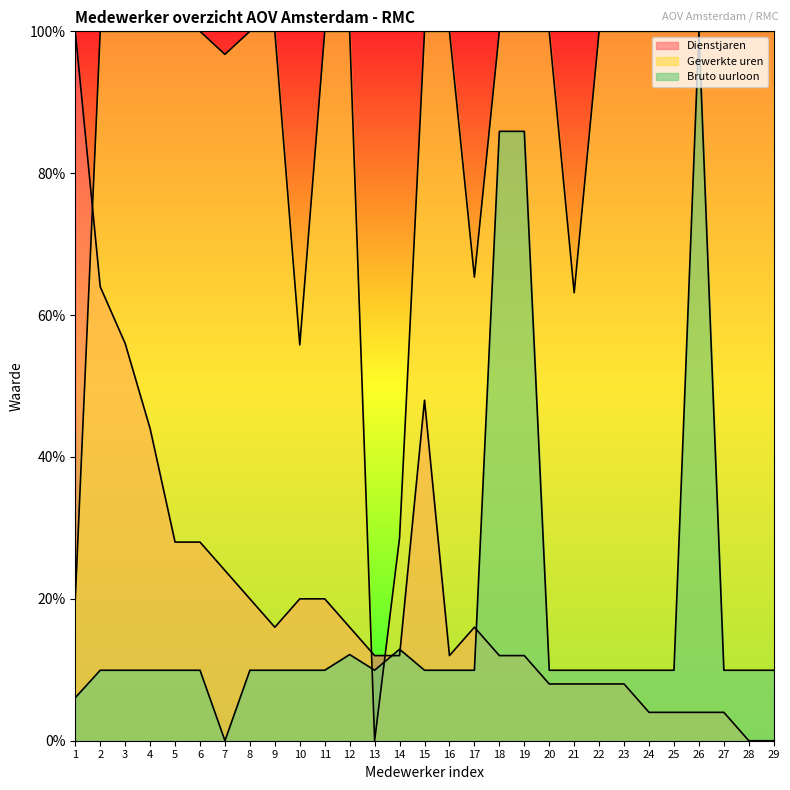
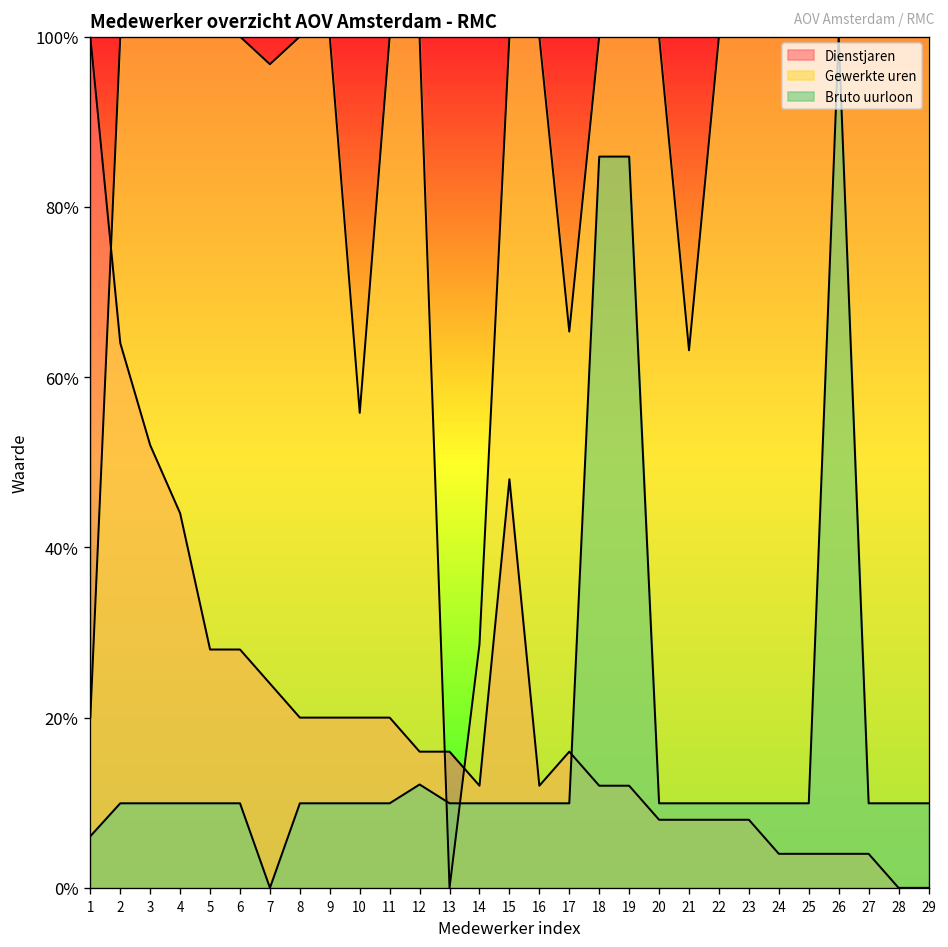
  {
    "Dienstjaren": {
      "1": "100%",
      "2": "64%",
-     "3": "56%",
+     "3": "52%",
      "4": "44%",
      "5": "28%",
      "6": "28%",
      "7": "24%",
      "8": "20%",
-     "9": "16%",
+     "9": "20%",
      "10": "20%",
      "11": "20%",
      "12": "16%",
-     "13": "12%",
+     "13": "16%",
      "14": "12%",
      "15": "48%",
      "16": "12%",
      "17": "16%",
      "18": "12%",
      "19": "12%",
      "20": "8%",
      "21": "8%",
      "22": "8%",
      "23": "8%",
      "24": "4%",
      "25": "4%",
      "26": "4%",
      "27": "4%",
      "28": "0%",
      "29": "0%"
    },
    "Gewerkte uren": {
      "1": "20%",
      "2": "100%",
      "3": "100%",
      "4": "100%",
      "5": "100%",
      "6": "100%",
      "7": "97%",
      "8": "100%",
      "9": "100%",
      "10": "56%",
      "11": "100%",
      "12": "100%",
      "13": "0%",
      "14": "29%",
      "15": "100%",
      "16": "100%",
      "17": "65%",
      "18": "100%",
      "19": "100%",
      "20": "100%",
      "21": "63%",
      "22": "100%",
      "23": "100%",
      "24": "100%",
      "25": "100%",
      "27": "100%",
      "28": "100%",
      "29": "100%"
    },
    "Bruto uurloon": {
      "1": "6%",
      "2": "10%",
      "3": "10%",
      "4": "10%",
      "5": "10%",
      "6": "10%",
      "7": "0%",
      "8": "10%",
      "9": "10%",
      "10": "10%",
      "11": "10%",
      "12": "12%",
      "13": "10%",
-     "14": "13%",
+     "14": "10%",
      "15": "10%",
      "16": "10%",
      "17": "10%",
      "18": "86%",
      "19": "86%",
      "20": "10%",
      "21": "10%",
      "22": "10%",
      "23": "10%",
      "24": "10%",
      "25": "10%",
      "27": "10%",
      "28": "10%",
      "29": "10%"
    }
  }
